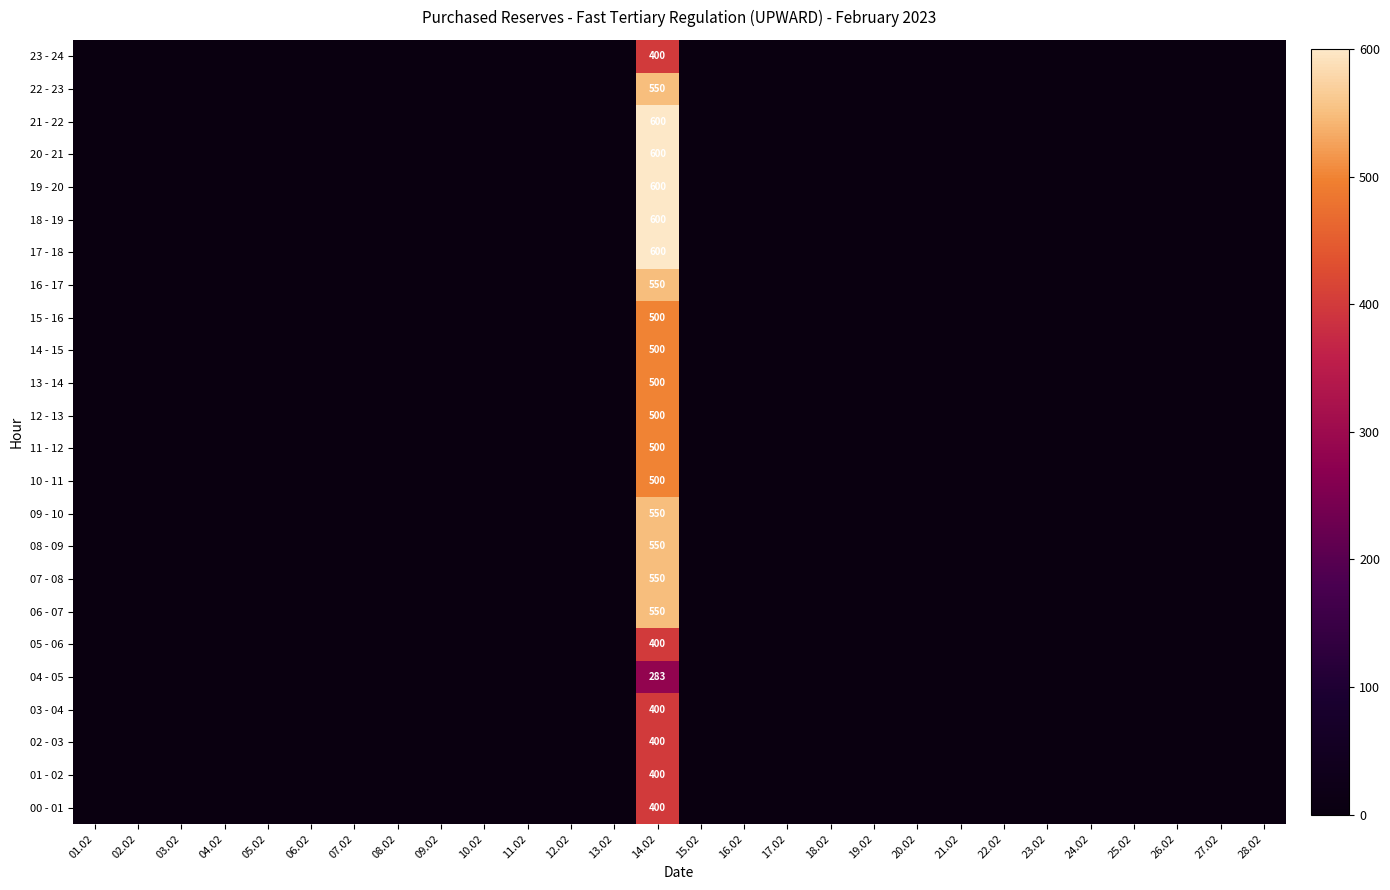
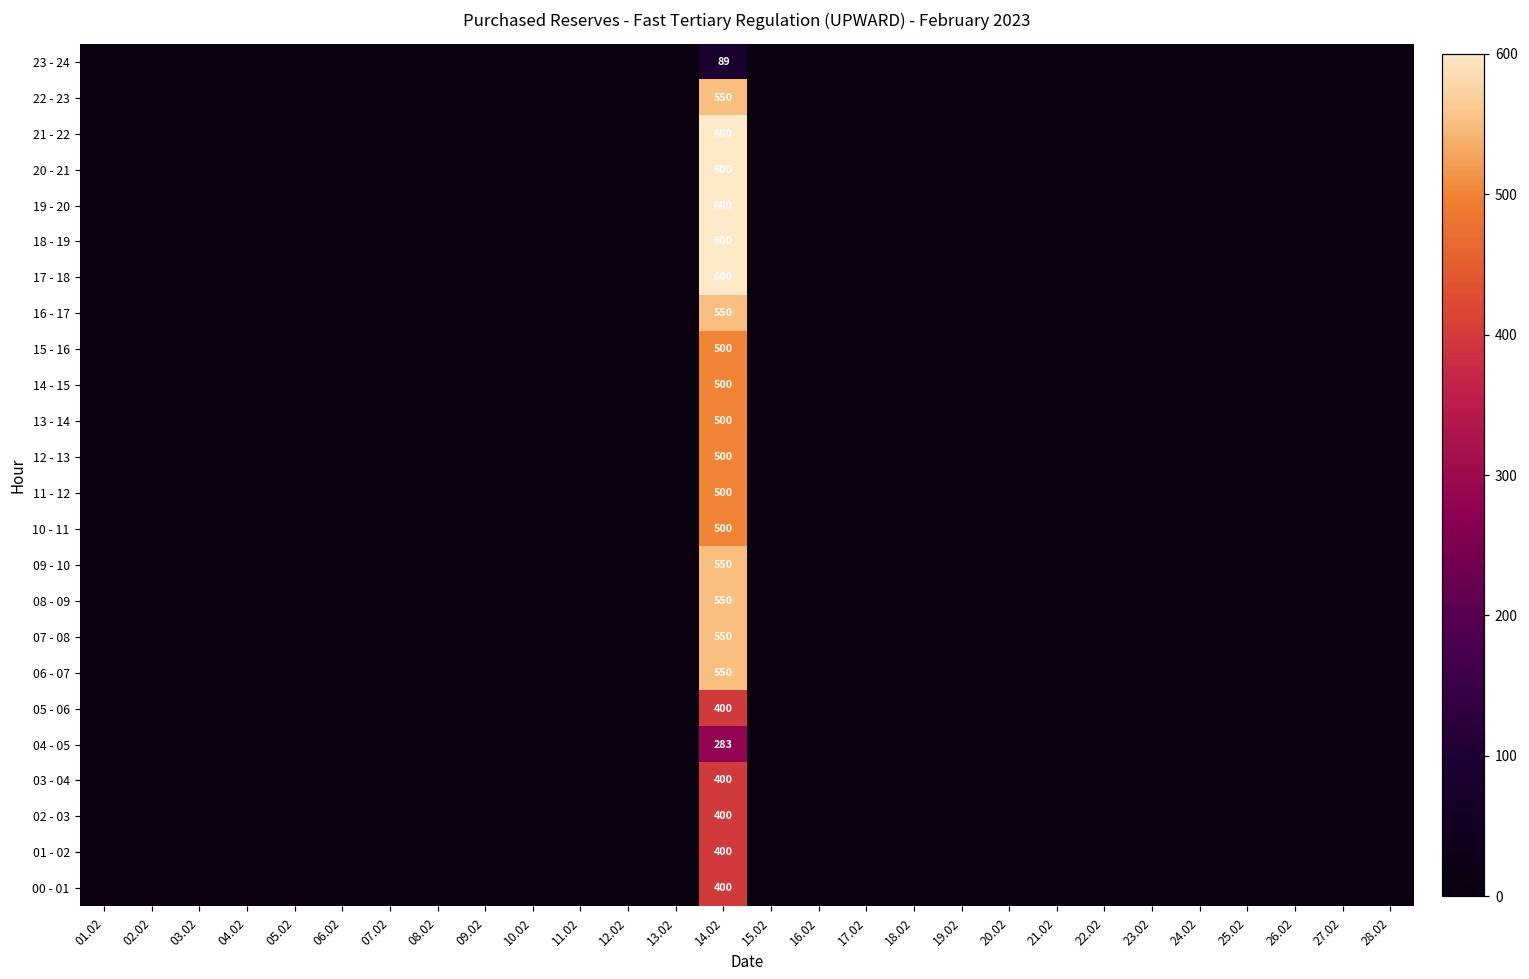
  {
    "23 - 24": {
-     "14.02": 400
+     "14.02": 89
    },
    "22 - 23": {
      "14.02": 550
    },
    "21 - 22": {
      "14.02": 600
    },
    "20 - 21": {
      "14.02": 600
    },
    "19 - 20": {
      "14.02": 600
    },
    "18 - 19": {
      "14.02": 600
    },
    "17 - 18": {
      "14.02": 600
    },
    "16 - 17": {
      "14.02": 550
    },
    "15 - 16": {
      "14.02": 500
    },
    "14 - 15": {
      "14.02": 500
    },
    "13 - 14": {
      "14.02": 500
    },
    "12 - 13": {
      "14.02": 500
    },
    "11 - 12": {
      "14.02": 500
    },
    "10 - 11": {
      "14.02": 500
    },
    "09 - 10": {
      "14.02": 550
    },
    "08 - 09": {
      "14.02": 550
    },
    "07 - 08": {
      "14.02": 550
    },
    "06 - 07": {
      "14.02": 550
    },
    "05 - 06": {
      "14.02": 400
    },
    "04 - 05": {
      "14.02": 283
    },
    "03 - 04": {
      "14.02": 400
    },
    "02 - 03": {
      "14.02": 400
    },
    "01 - 02": {
      "14.02": 400
    },
    "00 - 01": {
      "14.02": 400
    }
  }
